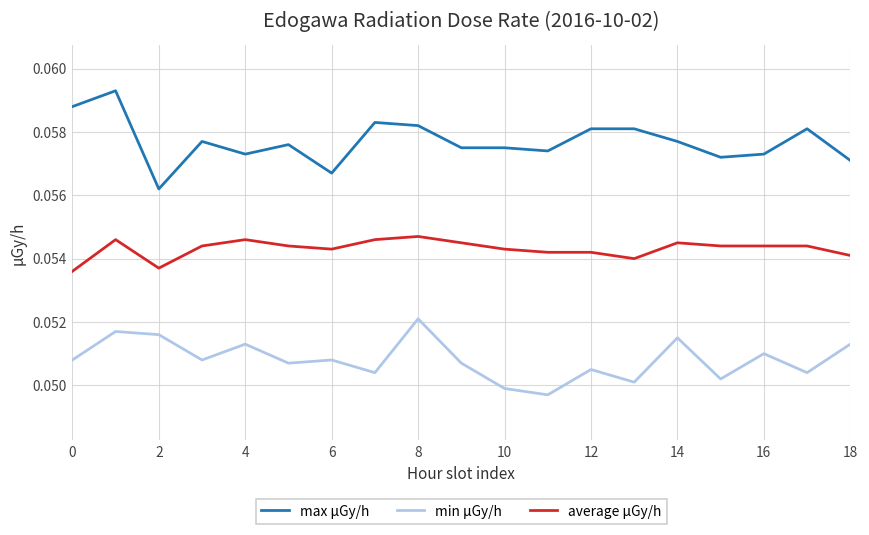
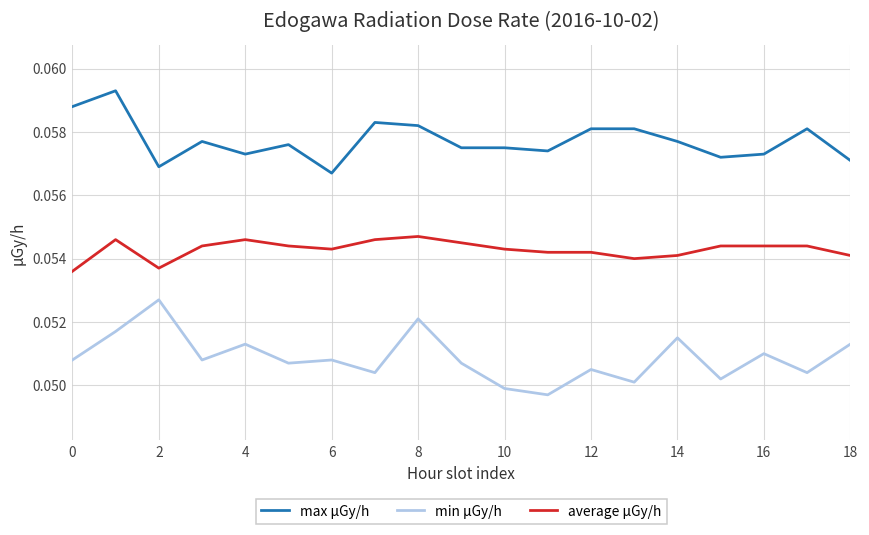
  {
    "max μGy/h": {
      "0": 0.0588,
-     "2": 0.0562,
+     "2": 0.0569,
      "4": 0.0573,
      "6": 0.0567,
      "8": 0.0582,
      "10": 0.0575,
      "12": 0.0581,
      "14": 0.0577,
      "16": 0.0573,
      "18": 0.0571
    },
    "min μGy/h": {
      "0": 0.0508,
-     "2": 0.0516,
+     "2": 0.0527,
      "4": 0.0513,
      "6": 0.0508,
      "8": 0.0521,
      "10": 0.0499,
      "12": 0.0505,
      "14": 0.0515,
      "16": 0.0510,
      "18": 0.0513
    },
    "average μGy/h": {
      "0": 0.0536,
      "2": 0.0537,
      "4": 0.0546,
      "6": 0.0543,
      "8": 0.0547,
      "10": 0.0543,
      "12": 0.0542,
-     "14": 0.0545,
+     "14": 0.0541,
      "16": 0.0544,
      "18": 0.0541
    }
  }
